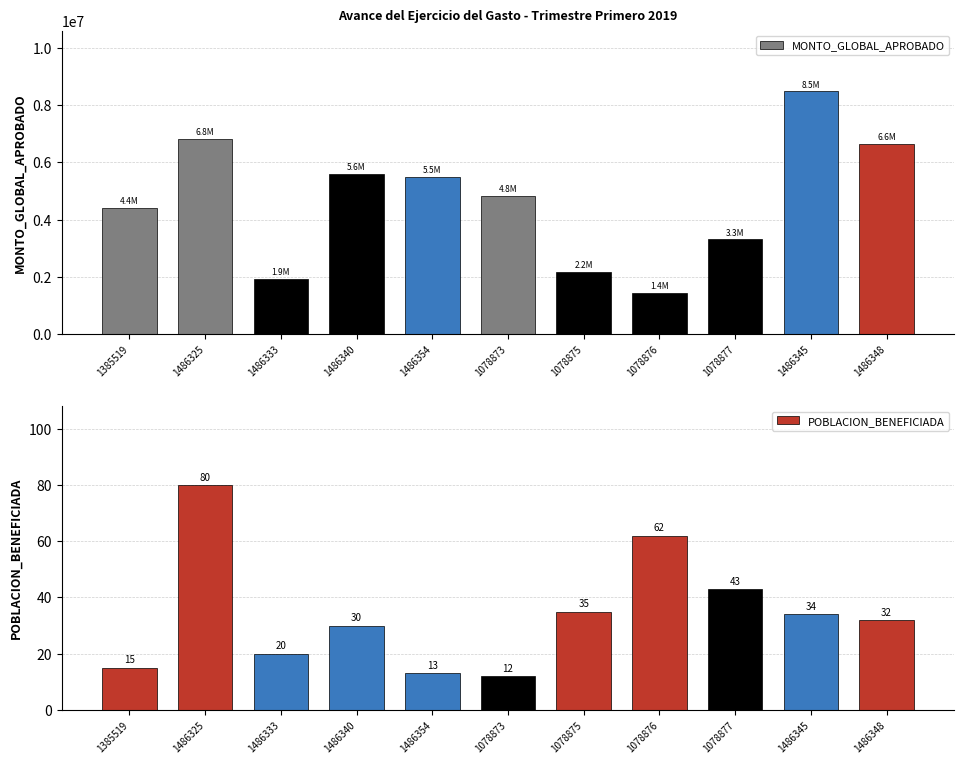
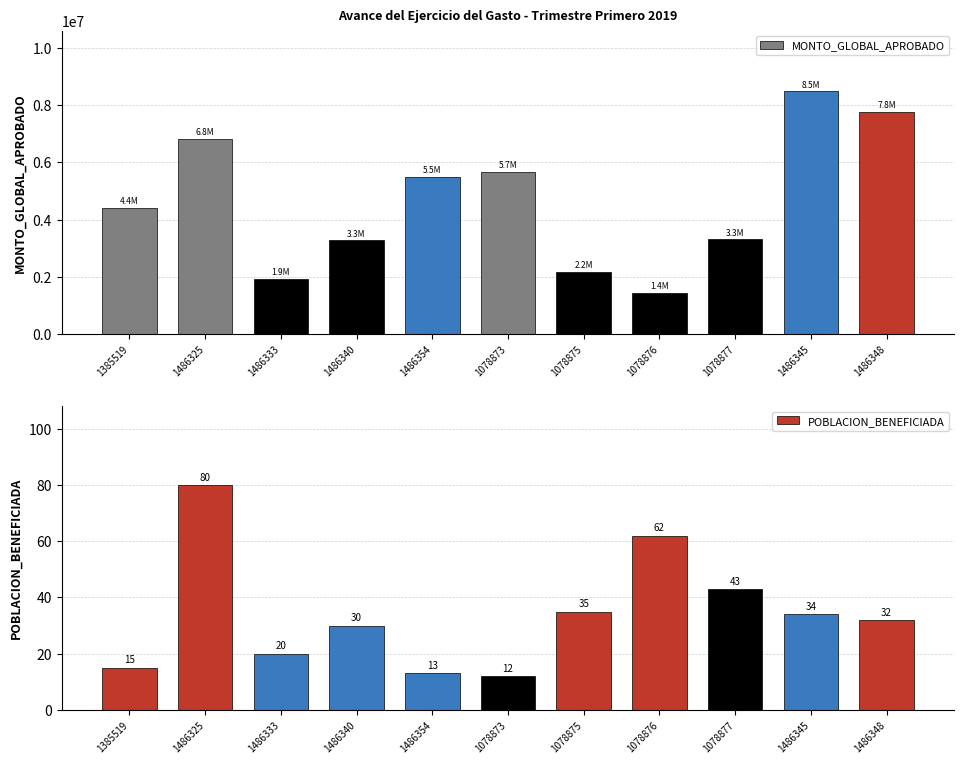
  {
    "Avance del Ejercicio del Gasto - Trimestre Primero 2019": {
      "1385519": "4.4M",
      "1486325": "6.8M",
      "1486333": "1.9M",
-     "1486340": "5.6M",
+     "1486340": "3.3M",
      "1486354": "5.5M",
-     "1078873": "4.8M",
+     "1078873": "5.7M",
      "1078875": "2.2M",
      "1078876": "1.4M",
      "1078877": "3.3M",
      "1486345": "8.5M",
-     "1486348": "6.6M"
+     "1486348": "7.8M"
    }
  }
